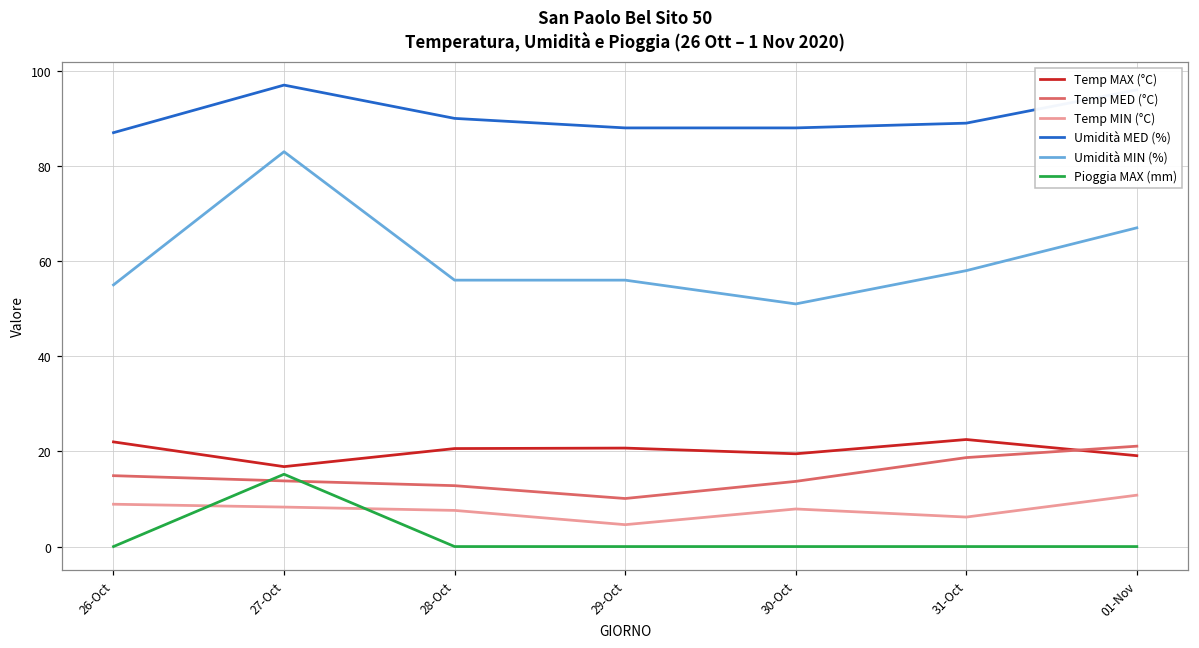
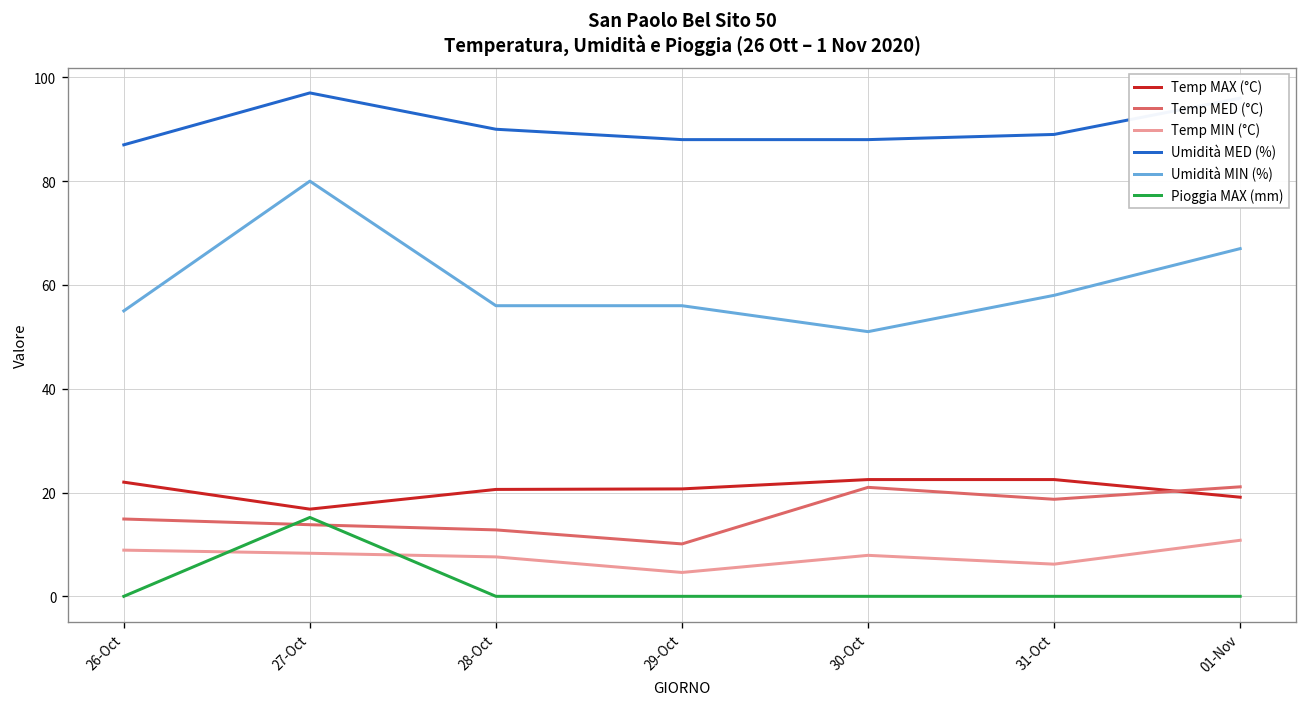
  {
    "Temp MAX (°C)": {
      "26-Oct": 22,
      "27-Oct": 17,
      "28-Oct": 21,
      "29-Oct": 21,
-     "30-Oct": 20,
+     "30-Oct": 23,
      "31-Oct": 23,
      "01-Nov": 19
    },
    "Temp MED (°C)": {
      "26-Oct": 15,
      "27-Oct": 14,
      "28-Oct": 13,
      "29-Oct": 10,
-     "30-Oct": 14,
+     "30-Oct": 21,
      "31-Oct": 19,
      "01-Nov": 21
    },
    "Temp MIN (°C)": {
      "26-Oct": 9,
      "27-Oct": 8,
      "28-Oct": 8,
      "29-Oct": 5,
      "30-Oct": 8,
      "31-Oct": 6,
      "01-Nov": 11
    },
    "Umidità MED (%)": {
      "26-Oct": 87,
      "27-Oct": 97,
      "28-Oct": 90,
      "29-Oct": 88,
      "30-Oct": 88,
      "31-Oct": 89
    },
    "Umidità MIN (%)": {
      "26-Oct": 55,
-     "27-Oct": 83,
+     "27-Oct": 80,
      "28-Oct": 56,
      "29-Oct": 56,
      "30-Oct": 51,
      "31-Oct": 58,
      "01-Nov": 67
    },
    "Pioggia MAX (mm)": {
      "26-Oct": 0,
      "27-Oct": 15,
      "28-Oct": 0,
      "29-Oct": 0,
      "30-Oct": 0,
      "31-Oct": 0,
      "01-Nov": 0
    }
  }
